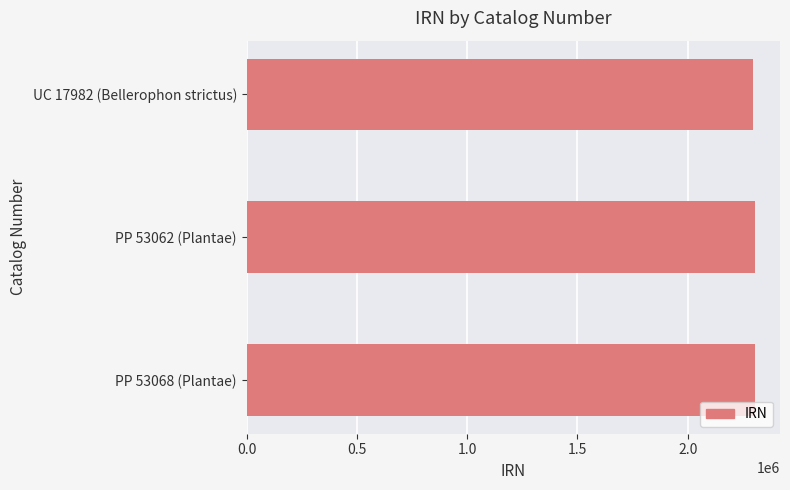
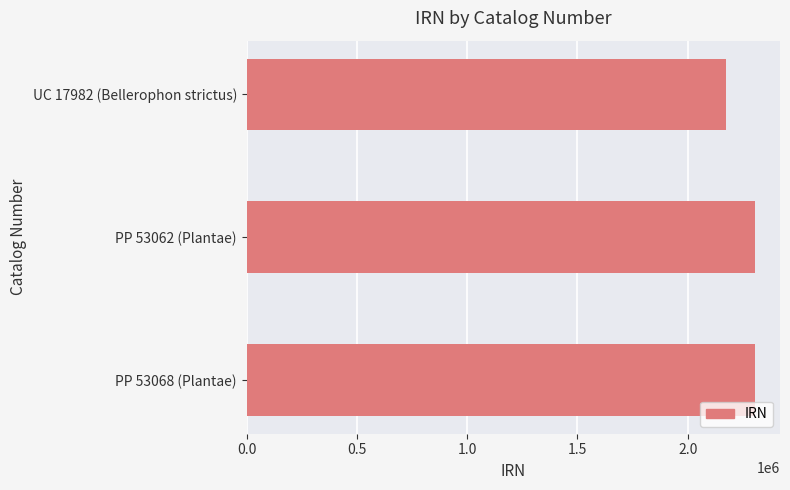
  {
-   "UC 17982 (Bellerophon strictus)": 2300000,
+   "UC 17982 (Bellerophon strictus)": 2170000,
    "PP 53062 (Plantae)": 2300000,
    "PP 53068 (Plantae)": 2300000
  }
